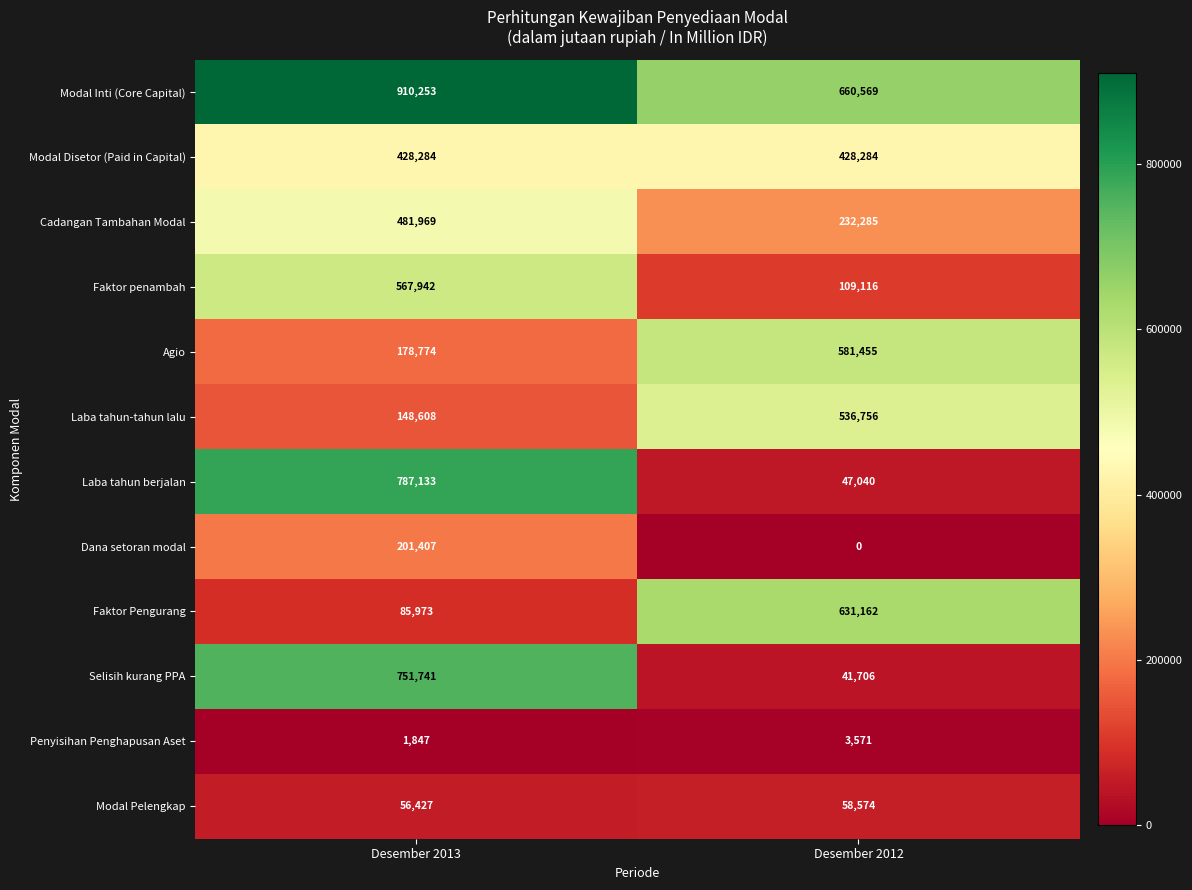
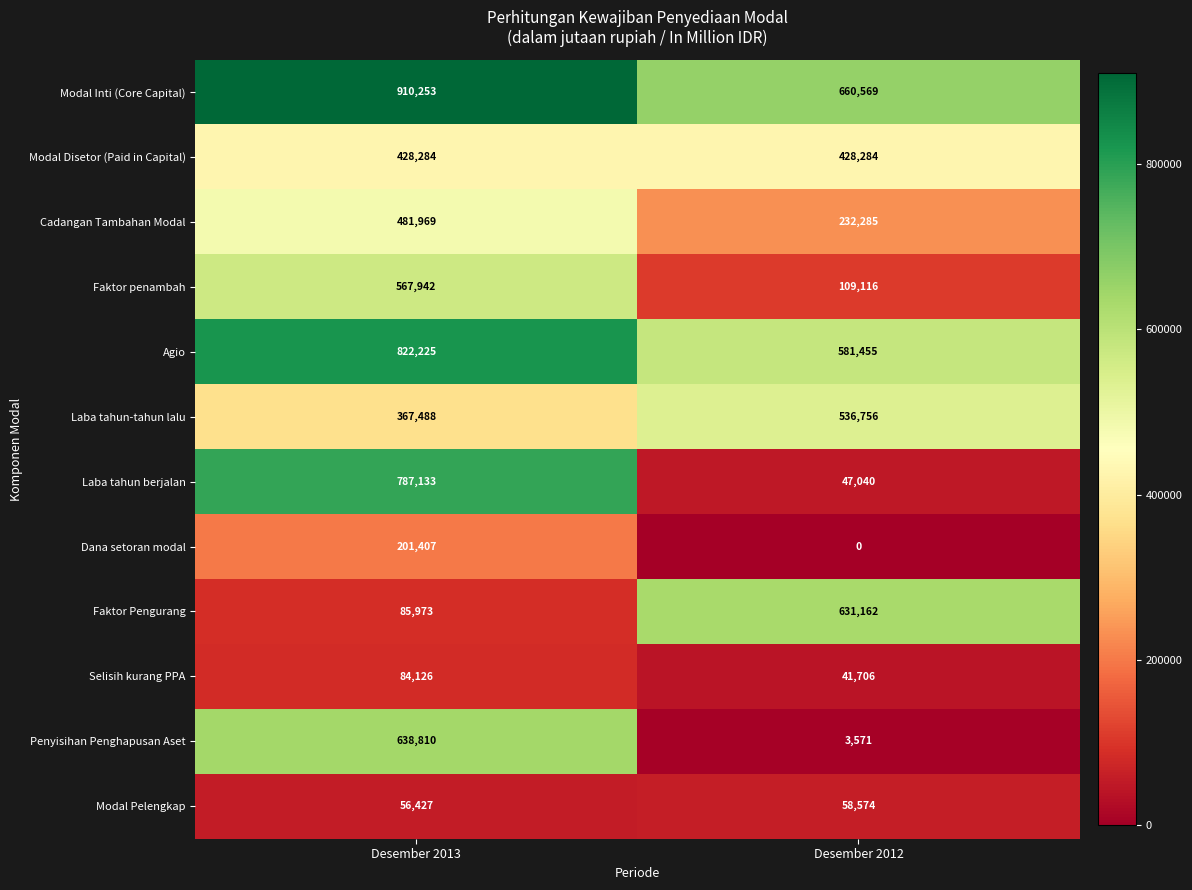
  {
    "Modal Inti (Core Capital)": {
      "Desember 2013": "910,253",
      "Desember 2012": "660,569"
    },
    "Modal Disetor (Paid in Capital)": {
      "Desember 2013": "428,284",
      "Desember 2012": "428,284"
    },
    "Cadangan Tambahan Modal": {
      "Desember 2013": "481,969",
      "Desember 2012": "232,285"
    },
    "Faktor penambah": {
      "Desember 2013": "567,942",
      "Desember 2012": "109,116"
    },
    "Agio": {
-     "Desember 2013": "178,774",
+     "Desember 2013": "822,225",
      "Desember 2012": "581,455"
    },
    "Laba tahun-tahun lalu": {
-     "Desember 2013": "148,608",
+     "Desember 2013": "367,488",
      "Desember 2012": "536,756"
    },
    "Laba tahun berjalan": {
      "Desember 2013": "787,133",
      "Desember 2012": "47,040"
    },
    "Dana setoran modal": {
      "Desember 2013": "201,407",
      "Desember 2012": "0"
    },
    "Faktor Pengurang": {
      "Desember 2013": "85,973",
      "Desember 2012": "631,162"
    },
    "Selisih kurang PPA": {
-     "Desember 2013": "751,741",
+     "Desember 2013": "84,126",
      "Desember 2012": "41,706"
    },
    "Penyisihan Penghapusan Aset": {
-     "Desember 2013": "1,847",
+     "Desember 2013": "638,810",
      "Desember 2012": "3,571"
    },
    "Modal Pelengkap": {
      "Desember 2013": "56,427",
      "Desember 2012": "58,574"
    }
  }
